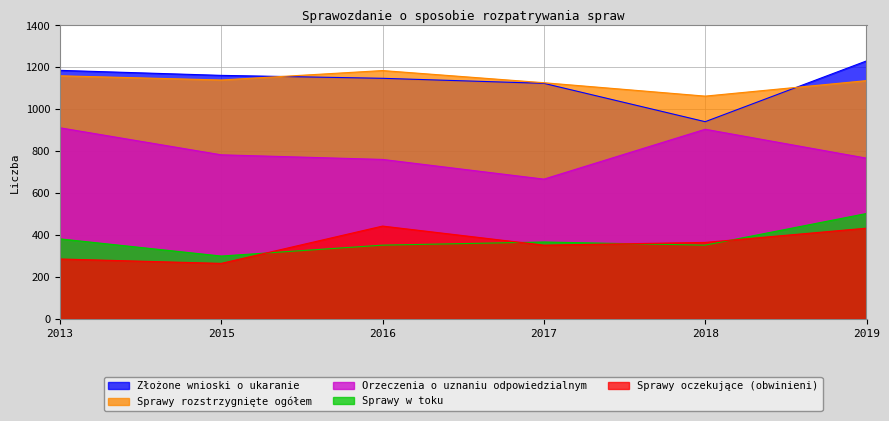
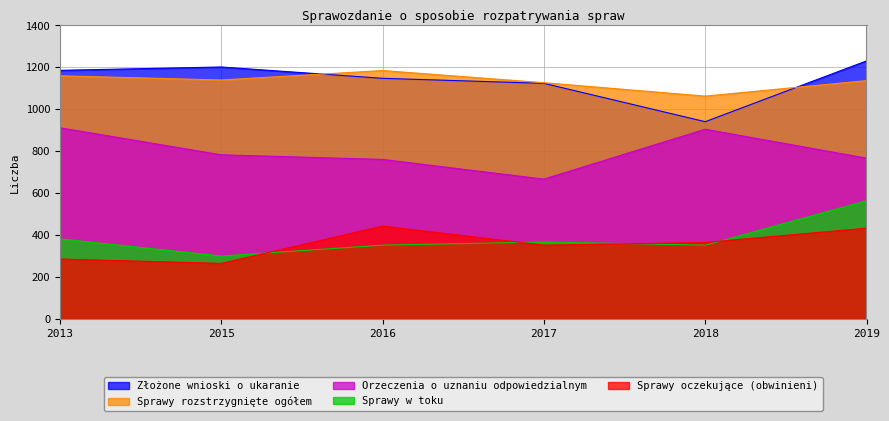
  {
    "Złożone wnioski o ukaranie": {
      "2013": 1190,
-     "2015": 1160,
+     "2015": 1200,
      "2016": 1150,
      "2018": 940,
      "2019": 1230
    },
    "Sprawy rozstrzygnięte ogółem": {
      "2013": 1160,
      "2015": 1140,
      "2016": 1190,
      "2018": 1060,
      "2019": 1140
    },
    "Orzeczenia o uznaniu odpowiedzialnym": {
      "2013": 910,
      "2015": 780,
      "2016": 760,
      "2017": 670,
      "2018": 910,
      "2019": 770
    },
    "Sprawy w toku": {
      "2013": 380,
      "2015": 300,
      "2016": 350,
      "2017": 370,
      "2018": 350,
-     "2019": 500
+     "2019": 560
    },
    "Sprawy oczekujące (obwinieni)": {
      "2013": 290,
      "2015": 270,
      "2016": 440,
      "2017": 350,
      "2018": 370,
      "2019": 430
    }
  }
